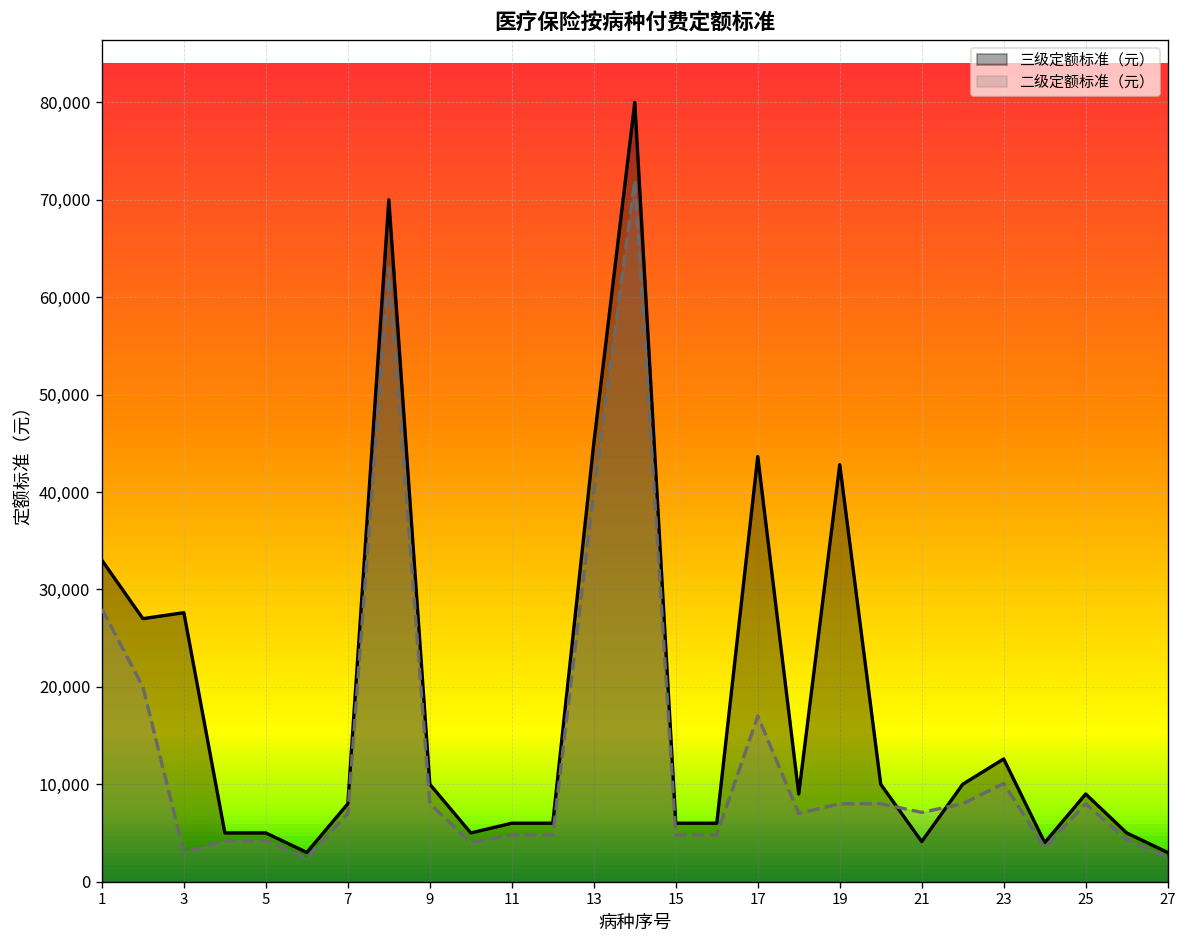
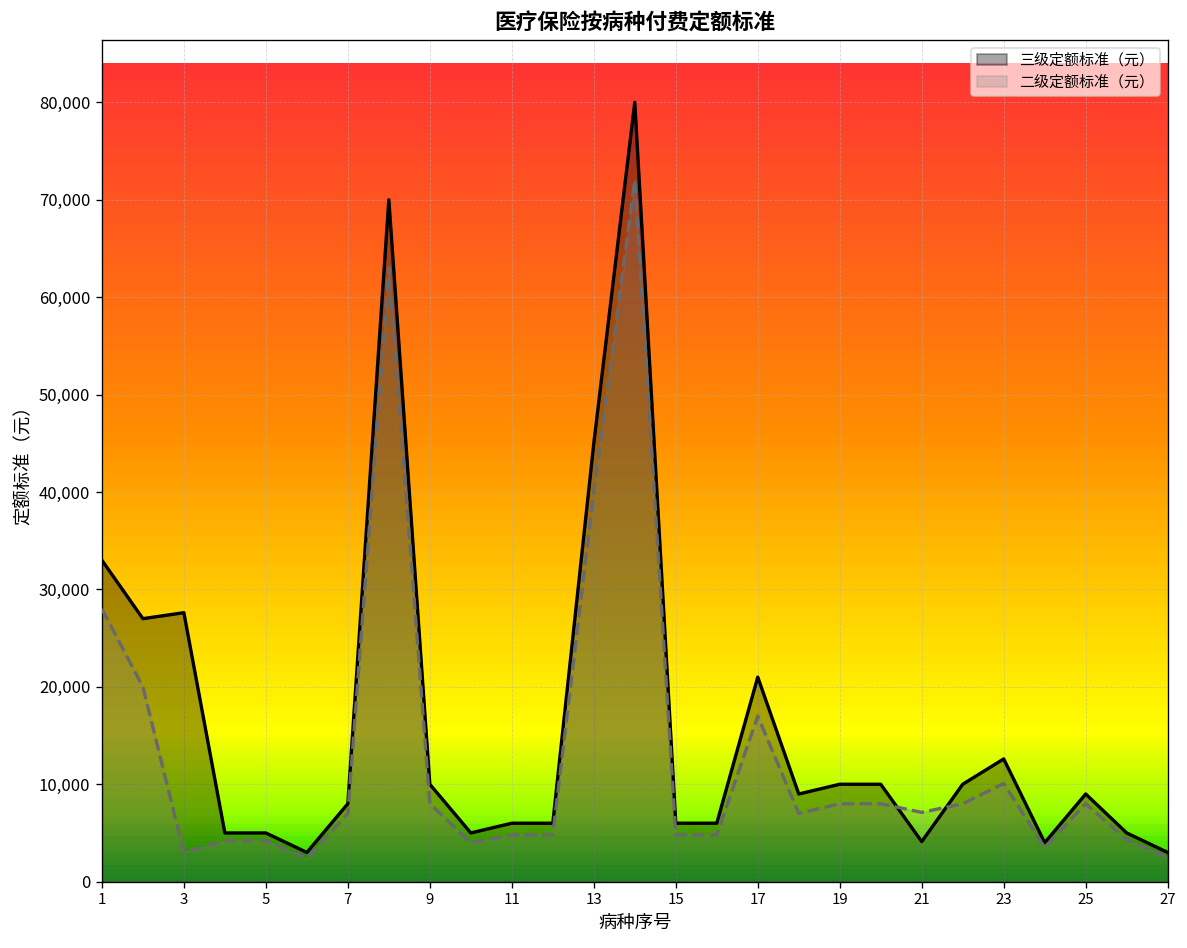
  {
    "三级定额标准（元）": {
      "1": "33,000",
      "3": "28,000",
      "5": "5,000",
      "7": "8,000",
      "9": "10,000",
      "11": "6,000",
      "13": "45,000",
      "15": "6,000",
-     "17": "44,000",
-     "19": "43,000",
+     "17": "21,000",
+     "19": "10,000",
      "21": "4,000",
      "23": "13,000",
      "25": "9,000",
      "27": "3,000"
    },
    "二级定额标准（元）": {
      "1": "28,000",
      "3": "3,000",
      "5": "4,000",
      "7": "7,000",
      "9": "8,000",
      "11": "5,000",
      "13": "40,000",
      "15": "5,000",
      "17": "17,000",
      "19": "8,000",
      "21": "7,000",
      "23": "10,000",
      "25": "8,000",
      "27": "3,000"
    }
  }
